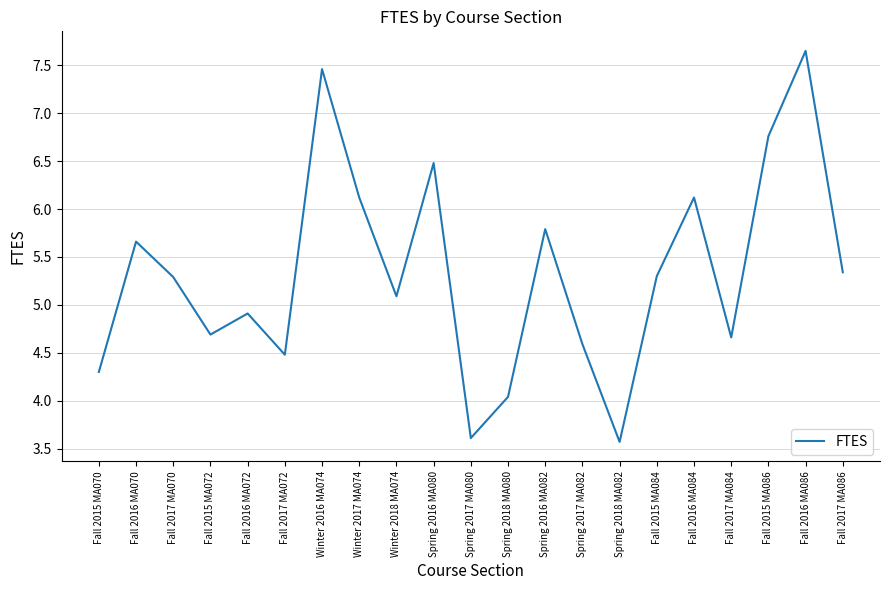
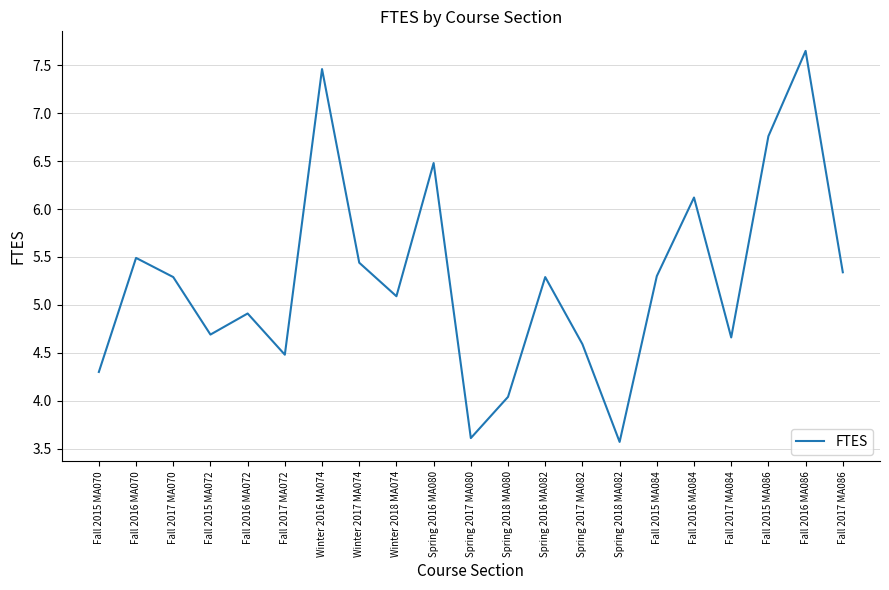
  {
    "Fall 2015 MA070": 4.3,
-   "Fall 2016 MA070": 5.7,
+   "Fall 2016 MA070": 5.5,
    "Fall 2017 MA070": 5.3,
    "Fall 2015 MA072": 4.7,
    "Fall 2016 MA072": 4.9,
    "Fall 2017 MA072": 4.5,
    "Winter 2016 MA074": 7.5,
-   "Winter 2017 MA074": 6.1,
+   "Winter 2017 MA074": 5.4,
    "Winter 2018 MA074": 5.1,
    "Spring 2016 MA080": 6.5,
    "Spring 2017 MA080": 3.6,
    "Spring 2018 MA080": 4.0,
-   "Spring 2016 MA082": 5.8,
+   "Spring 2016 MA082": 5.3,
    "Spring 2017 MA082": 4.6,
    "Spring 2018 MA082": 3.6,
    "Fall 2015 MA084": 5.3,
    "Fall 2016 MA084": 6.1,
    "Fall 2017 MA084": 4.7,
    "Fall 2015 MA086": 6.8,
    "Fall 2016 MA086": 7.7,
    "Fall 2017 MA086": 5.3
  }
